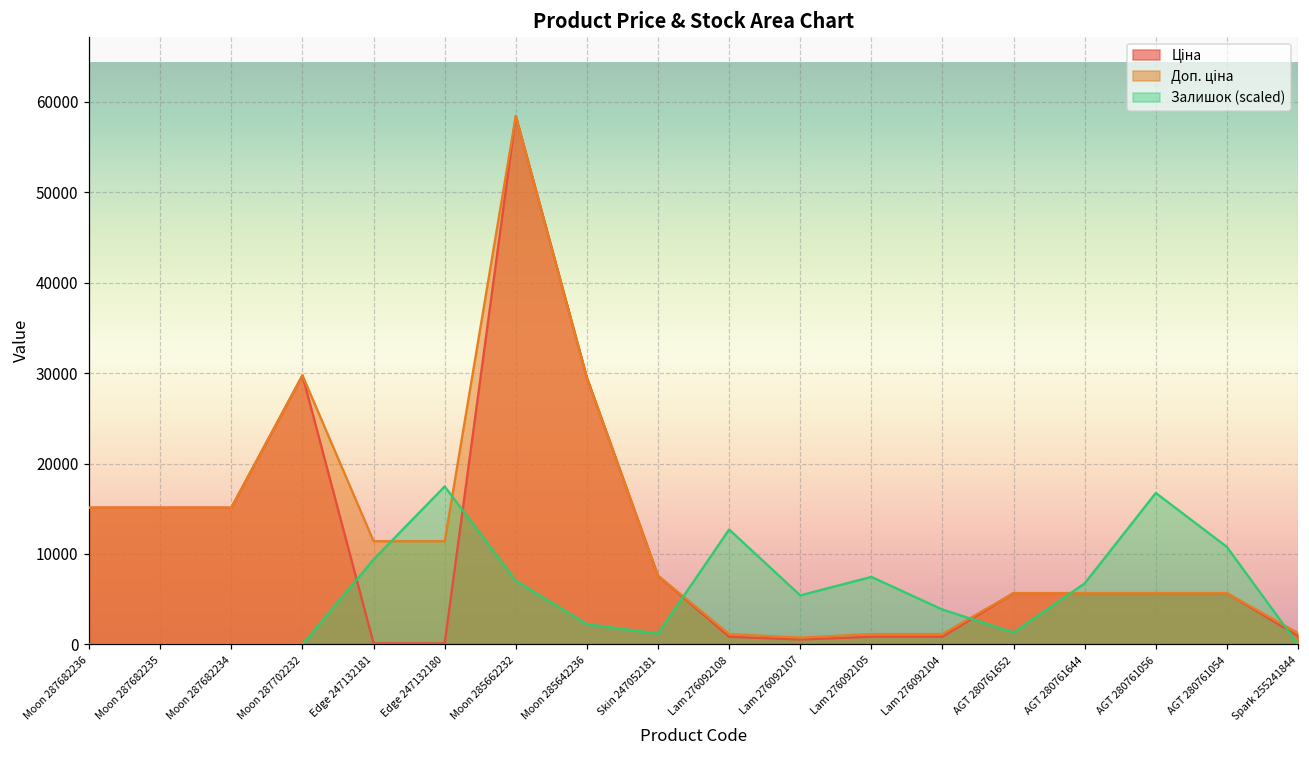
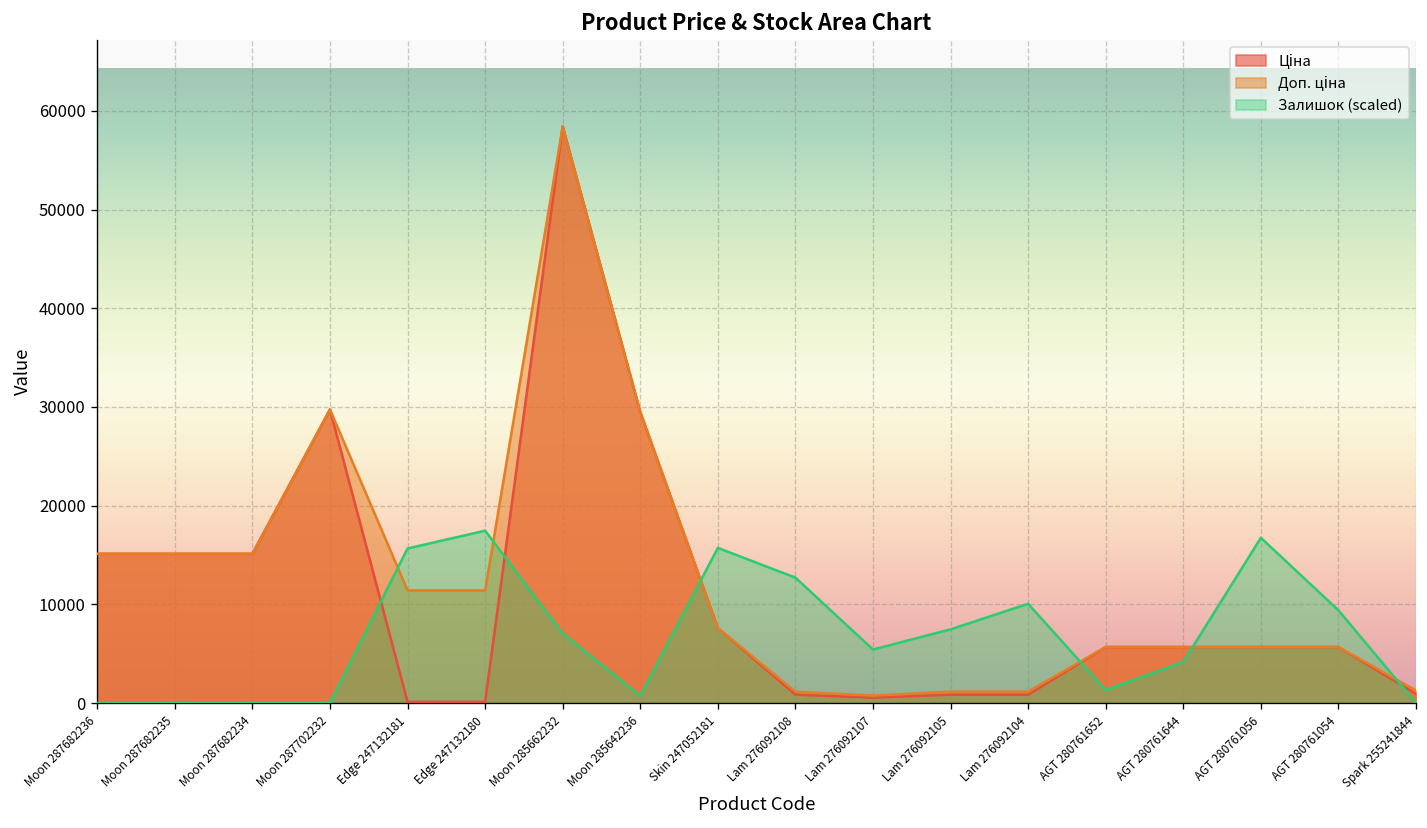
  {
    "Залишок (scaled)": {
      "Moon 287682236": 0,
      "Moon 287682235": 0,
      "Moon 287682234": 0,
      "Moon 287702232": 0,
-     "Edge 247132181": 9000,
+     "Edge 247132181": 16000,
      "Edge 247132180": 17000,
      "Moon 285662232": 7000,
-     "Moon 285642236": 2000,
-     "Skin 247052181": 1000,
+     "Moon 285642236": 1000,
+     "Skin 247052181": 16000,
      "Lam 276092108": 13000,
      "Lam 276092107": 5000,
      "Lam 276092105": 7000,
-     "Lam 276092104": 4000,
+     "Lam 276092104": 10000,
      "AGT 280761652": 1000,
-     "AGT 280761644": 7000,
+     "AGT 280761644": 4000,
      "AGT 280761056": 17000,
-     "AGT 280761054": 11000,
+     "AGT 280761054": 9000,
      "Spark 255241844": 0
    }
  }
